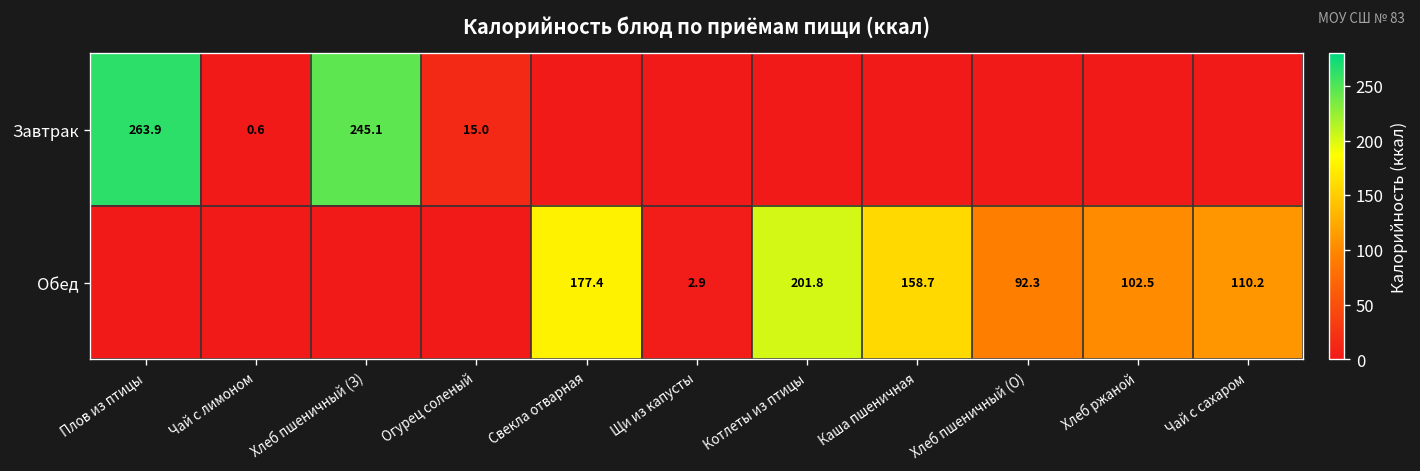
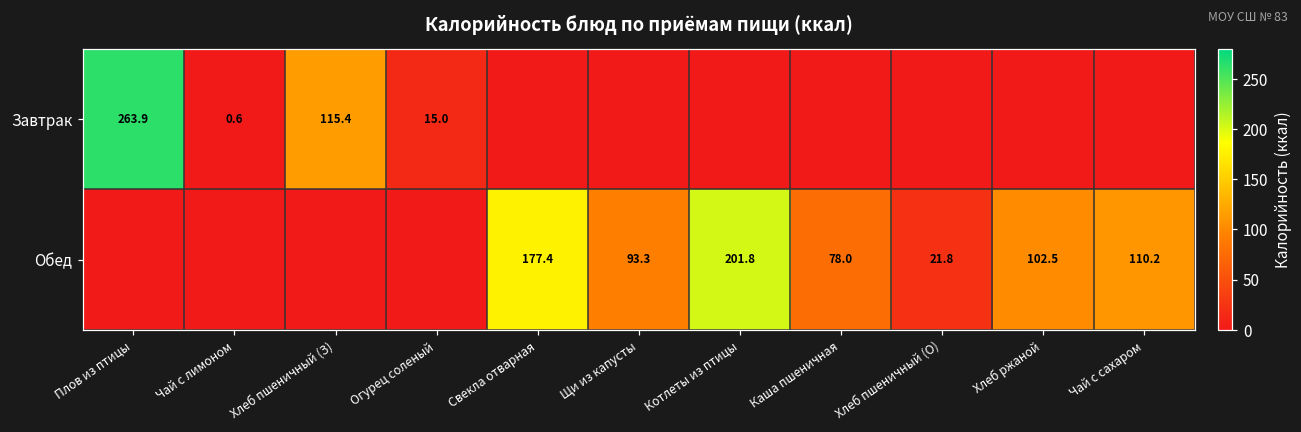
  {
    "Завтрак": {
      "Плов из птицы": 263.9,
      "Чай с лимоном": 0.6,
-     "Хлеб пшеничный (З)": 245.1,
+     "Хлеб пшеничный (З)": 115.4,
      "Огурец соленый": 15.0
    },
    "Обед": {
      "Свекла отварная": 177.4,
-     "Щи из капусты": 2.9,
+     "Щи из капусты": 93.3,
      "Котлеты из птицы": 201.8,
-     "Каша пшеничная": 158.7,
-     "Хлеб пшеничный (О)": 92.3,
+     "Каша пшеничная": 78.0,
+     "Хлеб пшеничный (О)": 21.8,
      "Хлеб ржаной": 102.5,
      "Чай с сахаром": 110.2
    }
  }
